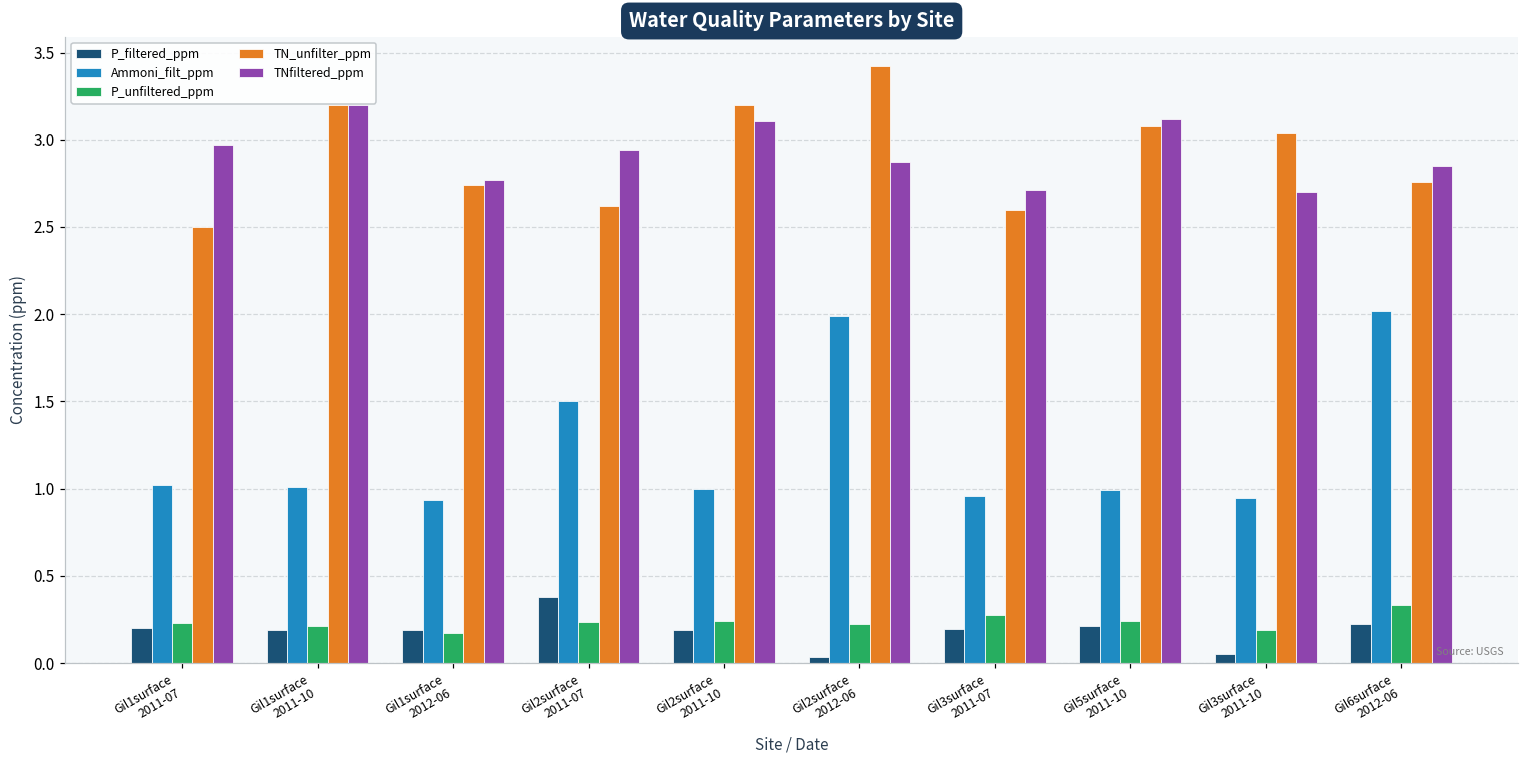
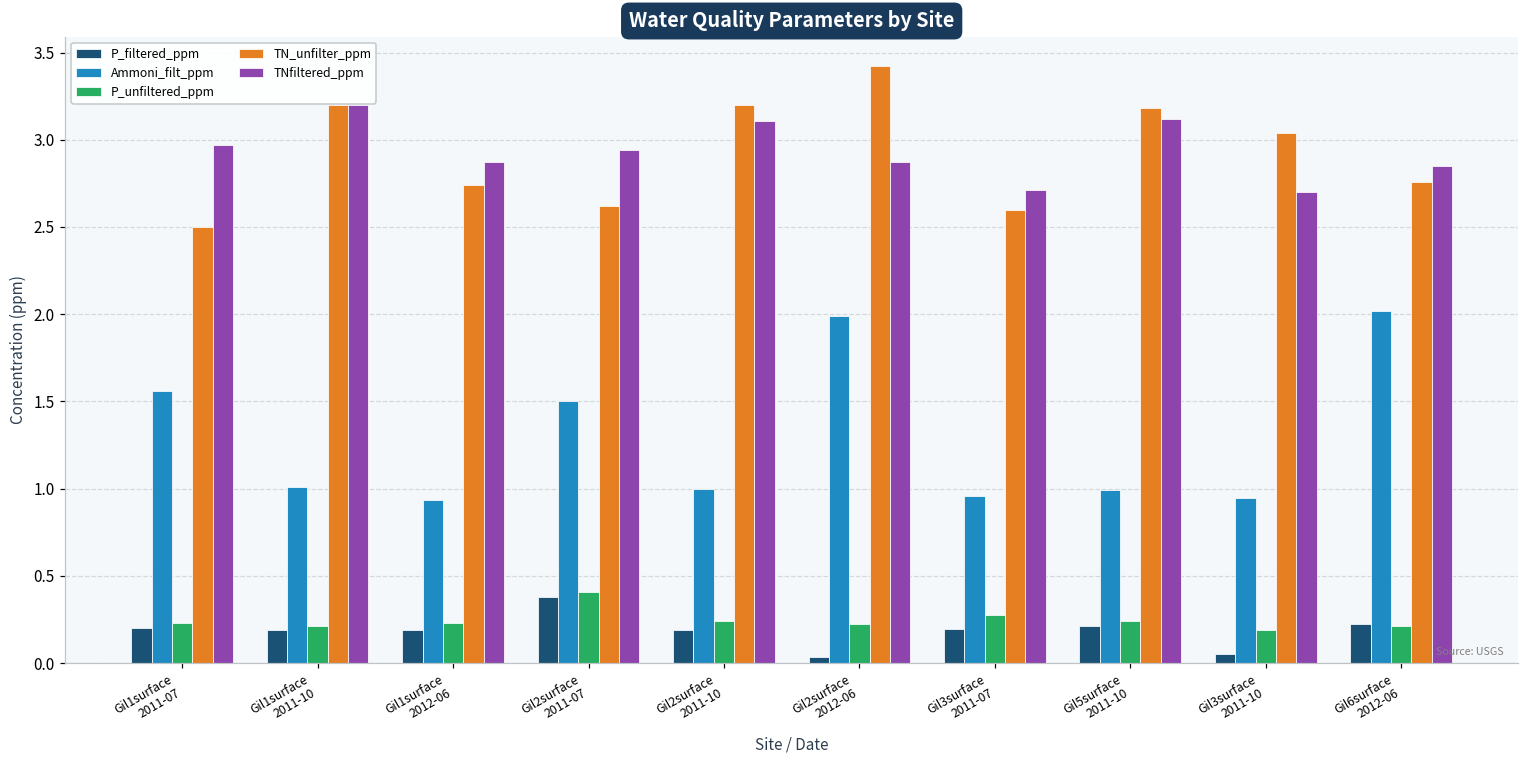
  {
    "P_filtered_ppm": {
      "Gil1surface 2011-07": 0.20,
      "Gil1surface 2011-10": 0.19,
      "Gil1surface 2012-06": 0.19,
      "Gil2surface 2011-07": 0.38,
      "Gil2surface 2011-10": 0.19,
      "Gil2surface 2012-06": 0.04,
      "Gil3surface 2011-07": 0.19,
      "Gil5surface 2011-10": 0.21,
      "Gil3surface 2011-10": 0.05,
      "Gil6surface 2012-06": 0.22
    },
    "Ammoni_filt_ppm": {
-     "Gil1surface 2011-07": 1.02,
+     "Gil1surface 2011-07": 1.56,
      "Gil1surface 2011-10": 1.01,
      "Gil1surface 2012-06": 0.93,
      "Gil2surface 2011-07": 1.50,
      "Gil2surface 2011-10": 1.00,
      "Gil2surface 2012-06": 1.99,
      "Gil3surface 2011-07": 0.96,
      "Gil5surface 2011-10": 0.99,
      "Gil3surface 2011-10": 0.94,
      "Gil6surface 2012-06": 2.02
    },
    "P_unfiltered_ppm": {
      "Gil1surface 2011-07": 0.23,
      "Gil1surface 2011-10": 0.21,
-     "Gil1surface 2012-06": 0.17,
-     "Gil2surface 2011-07": 0.24,
+     "Gil1surface 2012-06": 0.23,
+     "Gil2surface 2011-07": 0.41,
      "Gil2surface 2011-10": 0.24,
      "Gil2surface 2012-06": 0.22,
      "Gil3surface 2011-07": 0.28,
      "Gil5surface 2011-10": 0.24,
      "Gil3surface 2011-10": 0.19,
-     "Gil6surface 2012-06": 0.33
+     "Gil6surface 2012-06": 0.21
    },
    "TN_unfilter_ppm": {
      "Gil1surface 2011-07": 2.50,
      "Gil1surface 2011-10": 3.20,
      "Gil1surface 2012-06": 2.74,
      "Gil2surface 2011-07": 2.62,
      "Gil2surface 2011-10": 3.20,
      "Gil2surface 2012-06": 3.42,
      "Gil3surface 2011-07": 2.60,
-     "Gil5surface 2011-10": 3.08,
+     "Gil5surface 2011-10": 3.18,
      "Gil3surface 2011-10": 3.04,
      "Gil6surface 2012-06": 2.76
    },
    "TNfiltered_ppm": {
      "Gil1surface 2011-07": 2.97,
      "Gil1surface 2011-10": 3.20,
-     "Gil1surface 2012-06": 2.77,
+     "Gil1surface 2012-06": 2.87,
      "Gil2surface 2011-07": 2.94,
      "Gil2surface 2011-10": 3.11,
      "Gil2surface 2012-06": 2.87,
      "Gil3surface 2011-07": 2.71,
      "Gil5surface 2011-10": 3.12,
      "Gil3surface 2011-10": 2.70,
      "Gil6surface 2012-06": 2.85
    }
  }
